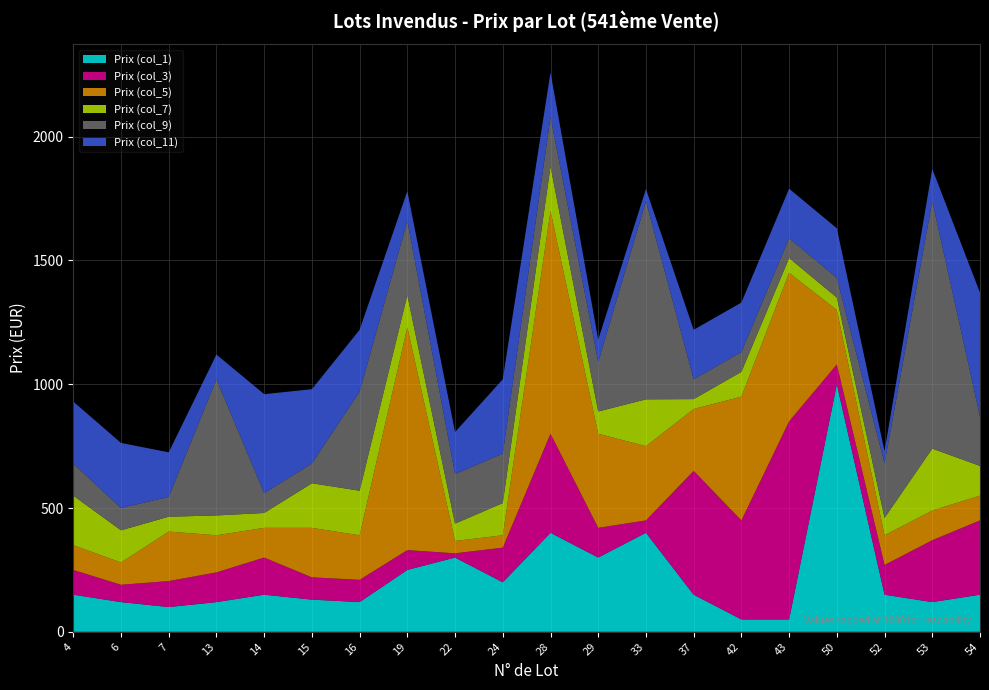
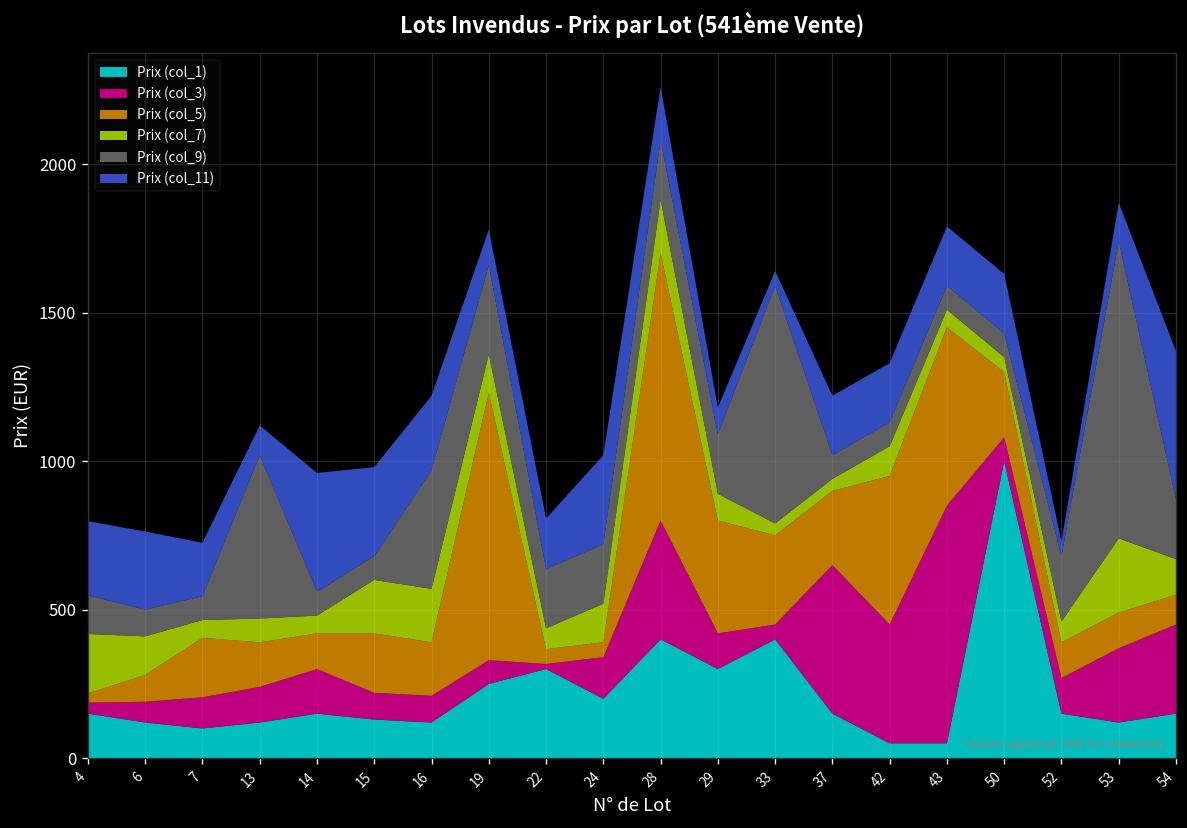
  {
    "Prix (col_1)": {
      "4": 150,
      "6": 120,
      "7": 100,
      "13": 120,
      "14": 150,
      "15": 130,
      "16": 120,
      "19": 250,
      "22": 300,
      "24": 200,
      "28": 400,
      "29": 300,
      "33": 400,
      "37": 150,
      "42": 50,
      "43": 50,
      "50": 1000,
      "52": 150,
      "54": 150
    },
    "Prix (col_3)": {
-     "4": 100,
+     "4": 40,
      "6": 70,
      "7": 110,
      "13": 120,
      "14": 150,
      "15": 90,
      "16": 90,
      "19": 80,
      "22": 20,
      "24": 140,
      "28": 400,
      "29": 120,
      "33": 50,
      "37": 500,
      "42": 400,
      "43": 800,
      "50": 80,
      "52": 120,
      "53": 250,
      "54": 300
    },
    "Prix (col_5)": {
-     "4": 100,
+     "4": 30,
      "6": 90,
      "7": 200,
      "13": 150,
      "14": 120,
      "15": 200,
      "16": 180,
      "19": 900,
      "22": 50,
      "24": 50,
      "28": 900,
      "29": 380,
      "33": 300,
      "37": 250,
      "42": 500,
      "43": 600,
      "50": 220,
      "52": 120,
      "53": 120,
      "54": 100
    },
    "Prix (col_7)": {
      "4": 200,
      "6": 130,
      "7": 60,
      "13": 80,
      "14": 60,
      "15": 180,
      "16": 180,
      "19": 130,
      "22": 70,
      "24": 130,
      "28": 180,
      "29": 90,
-     "33": 190,
+     "33": 40,
      "37": 40,
      "42": 100,
      "43": 60,
      "50": 50,
      "52": 70,
      "53": 250,
      "54": 120
    },
    "Prix (col_9)": {
      "4": 130,
      "6": 90,
      "7": 80,
      "13": 550,
      "14": 80,
      "15": 80,
      "16": 400,
      "19": 300,
      "22": 200,
      "24": 200,
      "28": 200,
      "29": 200,
      "33": 800,
      "37": 80,
      "42": 80,
      "43": 80,
      "50": 80,
      "52": 220,
      "53": 1000,
      "54": 200
    },
    "Prix (col_11)": {
      "4": 250,
      "6": 260,
      "7": 180,
      "13": 100,
      "14": 400,
      "15": 300,
      "16": 250,
      "19": 120,
      "22": 170,
      "24": 300,
      "28": 180,
      "29": 90,
      "33": 50,
      "37": 200,
      "42": 200,
      "43": 200,
      "50": 200,
      "52": 50,
      "53": 130,
      "54": 500
    }
  }
